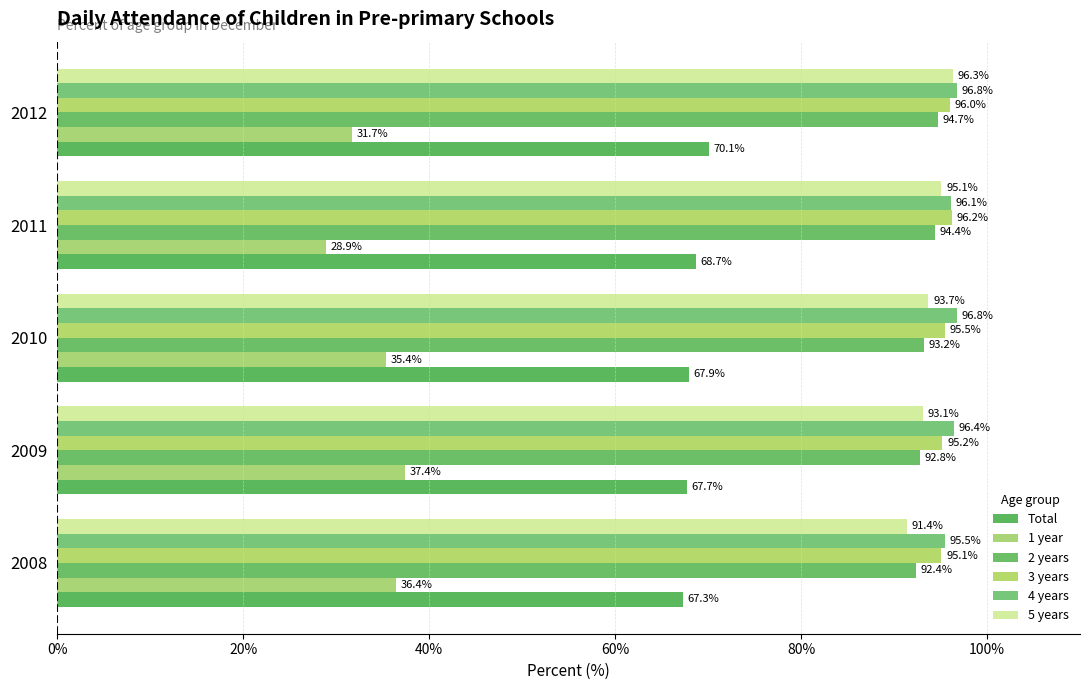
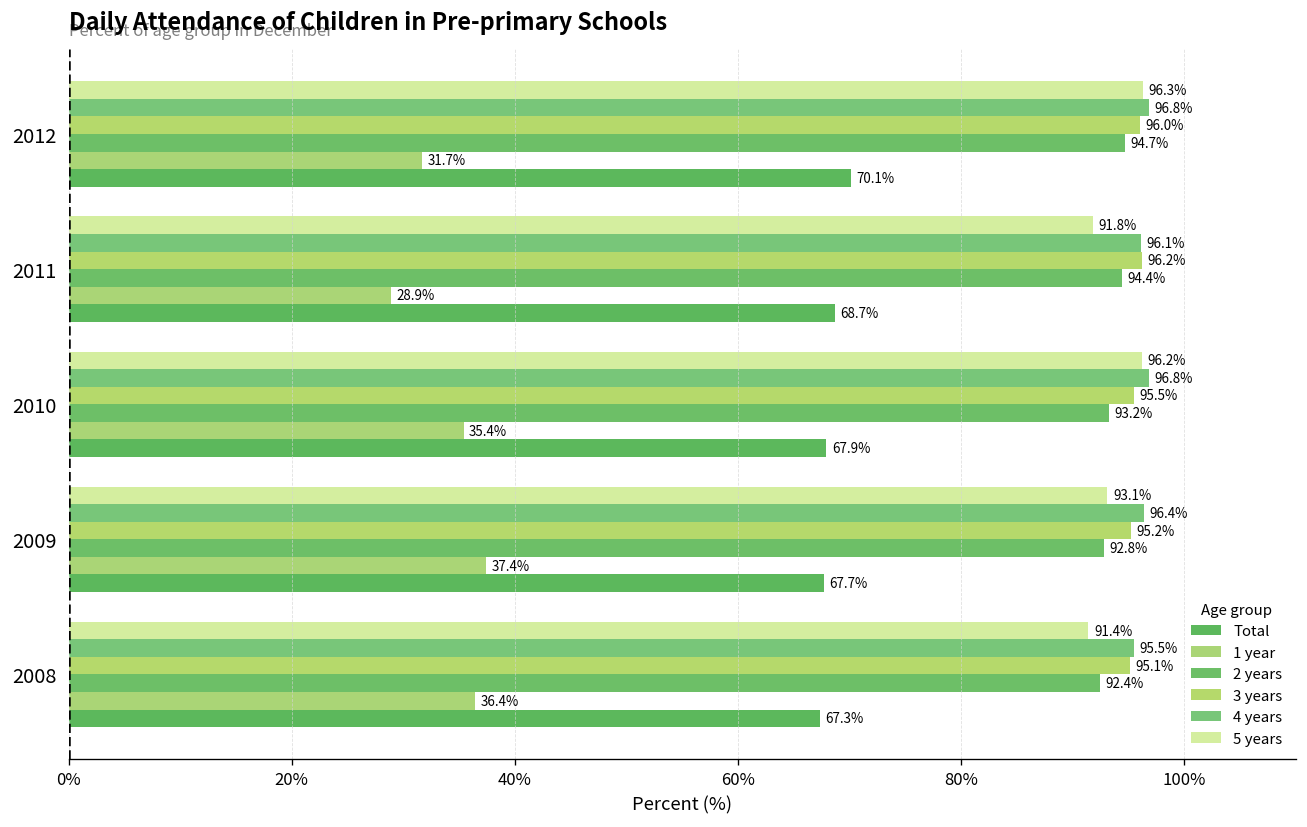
  {
    "5 years": {
      "2012": "96.3%",
-     "2011": "95.1%",
-     "2010": "93.7%",
+     "2011": "91.8%",
+     "2010": "96.2%",
      "2009": "93.1%",
      "2008": "91.4%"
    }
  }
